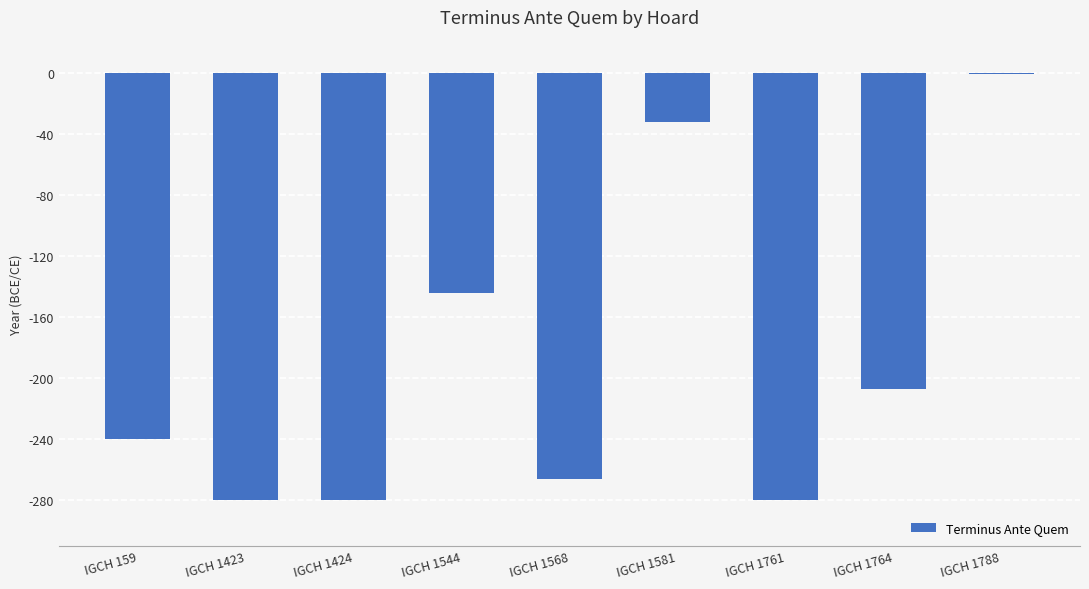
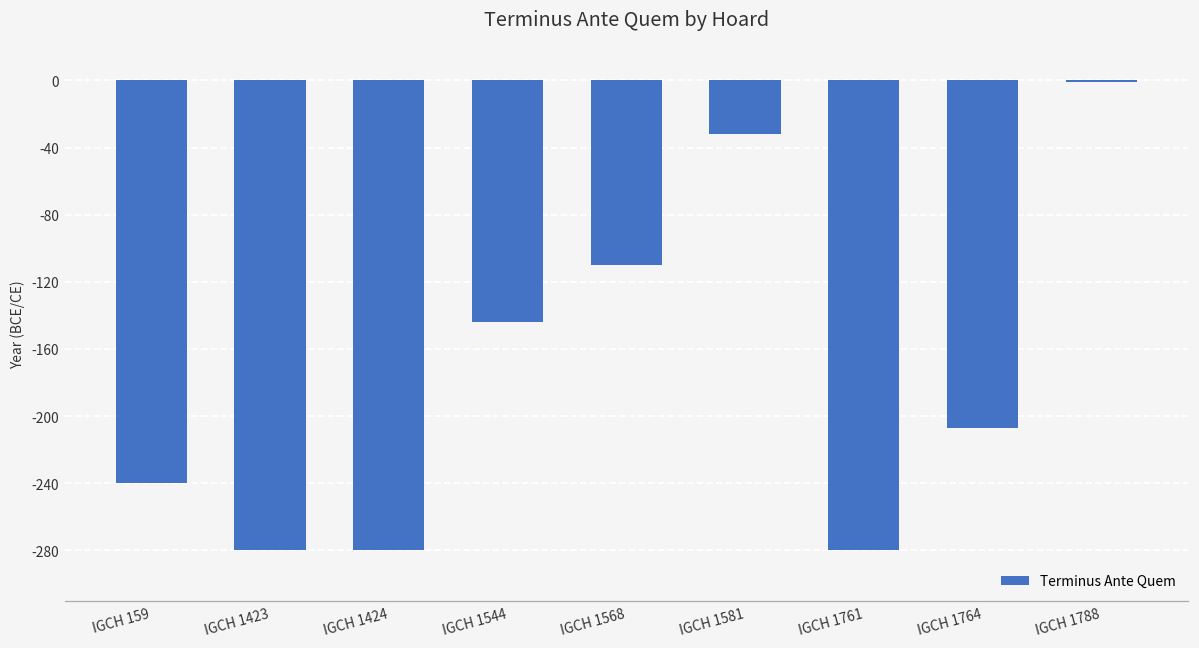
  {
    "IGCH 159": -240,
    "IGCH 1423": -280,
    "IGCH 1424": -280,
    "IGCH 1544": -144,
-   "IGCH 1568": -266,
+   "IGCH 1568": -110,
    "IGCH 1581": -32,
    "IGCH 1761": -280,
    "IGCH 1764": -207
  }
